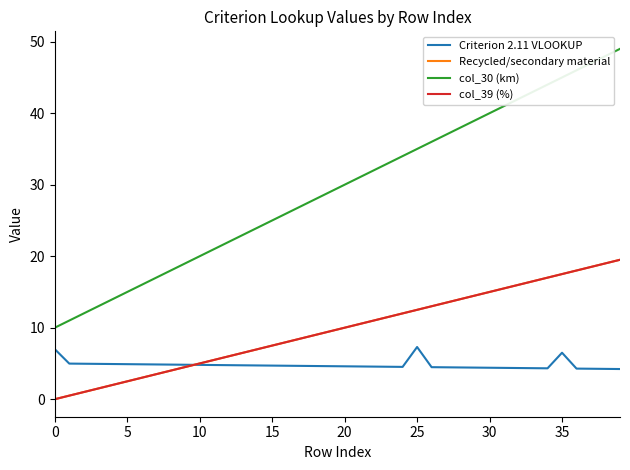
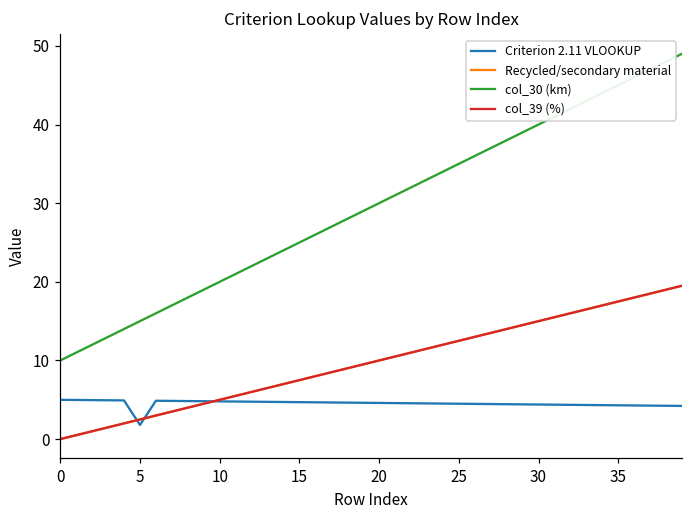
  {
    "Criterion 2.11 VLOOKUP": {
-     "0": 7,
-     "5": 5,
+     "0": 5,
+     "5": 2,
      "15": 5,
      "20": 5,
-     "25": 7,
+     "25": 5,
      "30": 4,
-     "35": 7
+     "35": 4
    },
    "col_39 (%)": {
      "0": 0,
      "5": 3,
      "15": 8,
      "20": 10,
      "25": 13,
      "30": 15,
      "35": 18
    },
    "col_30 (km)": {
      "0": 10,
      "5": 15,
      "10": 20,
      "15": 25,
      "20": 30,
      "25": 35,
      "30": 40
    }
  }
